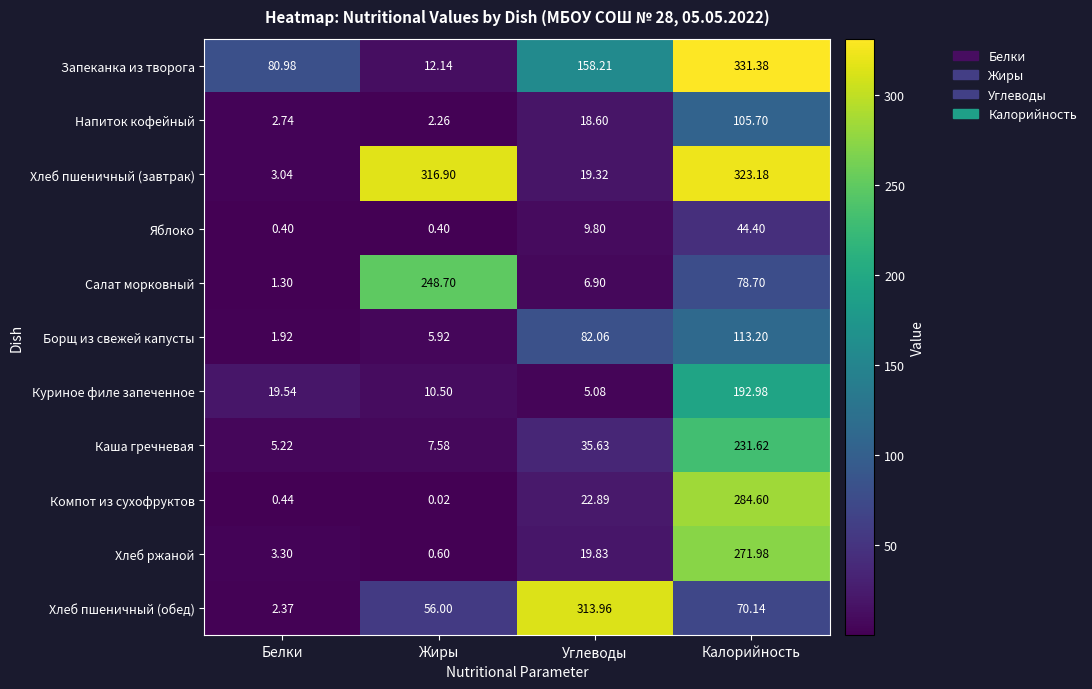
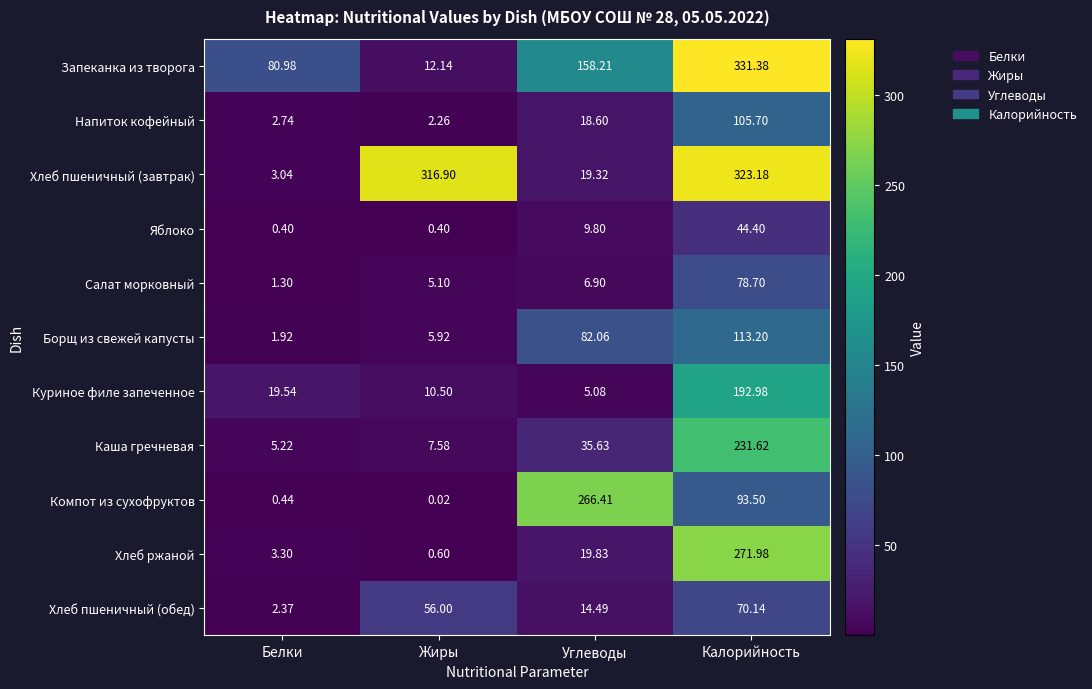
  {
    "Запеканка из творога": {
      "Белки": 80.98,
      "Жиры": 12.14,
      "Углеводы": 158.21,
      "Калорийность": 331.38
    },
    "Напиток кофейный": {
      "Белки": 2.74,
      "Жиры": 2.26,
      "Углеводы": 18.60,
      "Калорийность": 105.70
    },
    "Хлеб пшеничный (завтрак)": {
      "Белки": 3.04,
      "Жиры": 316.90,
      "Углеводы": 19.32,
      "Калорийность": 323.18
    },
    "Яблоко": {
      "Белки": 0.40,
      "Жиры": 0.40,
      "Углеводы": 9.80,
      "Калорийность": 44.40
    },
    "Салат морковный": {
      "Белки": 1.30,
-     "Жиры": 248.70,
+     "Жиры": 5.10,
      "Углеводы": 6.90,
      "Калорийность": 78.70
    },
    "Борщ из свежей капусты": {
      "Белки": 1.92,
      "Жиры": 5.92,
      "Углеводы": 82.06,
      "Калорийность": 113.20
    },
    "Куриное филе запеченное": {
      "Белки": 19.54,
      "Жиры": 10.50,
      "Углеводы": 5.08,
      "Калорийность": 192.98
    },
    "Каша гречневая": {
      "Белки": 5.22,
      "Жиры": 7.58,
      "Углеводы": 35.63,
      "Калорийность": 231.62
    },
    "Компот из сухофруктов": {
      "Белки": 0.44,
      "Жиры": 0.02,
-     "Углеводы": 22.89,
-     "Калорийность": 284.60
+     "Углеводы": 266.41,
+     "Калорийность": 93.50
    },
    "Хлеб ржаной": {
      "Белки": 3.30,
      "Жиры": 0.60,
      "Углеводы": 19.83,
      "Калорийность": 271.98
    },
    "Хлеб пшеничный (обед)": {
      "Белки": 2.37,
      "Жиры": 56.00,
-     "Углеводы": 313.96,
+     "Углеводы": 14.49,
      "Калорийность": 70.14
    }
  }
